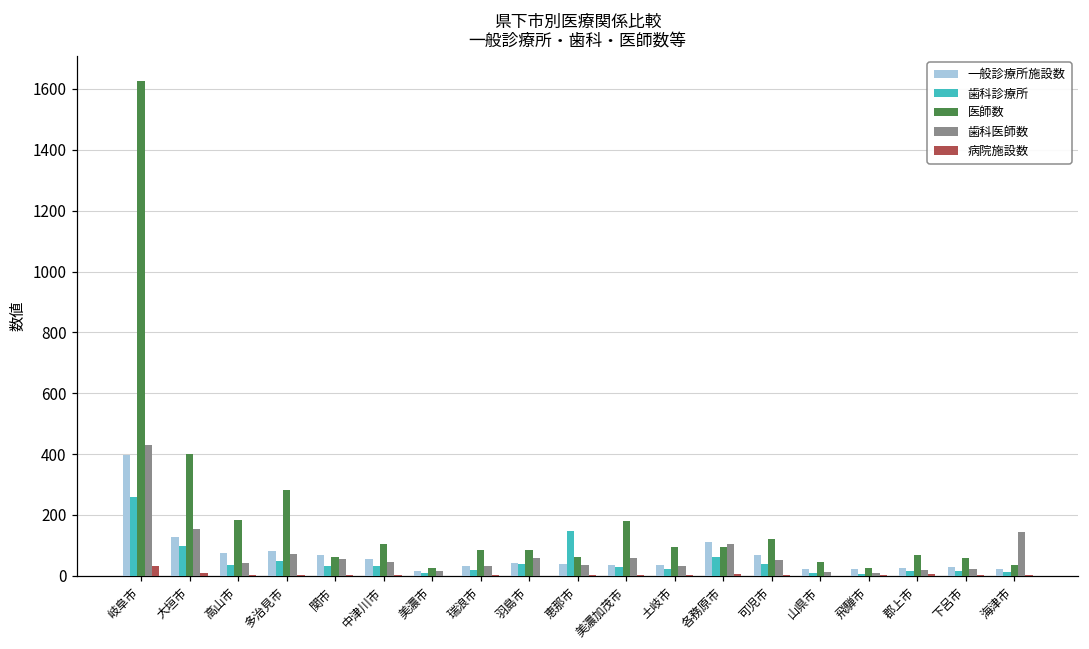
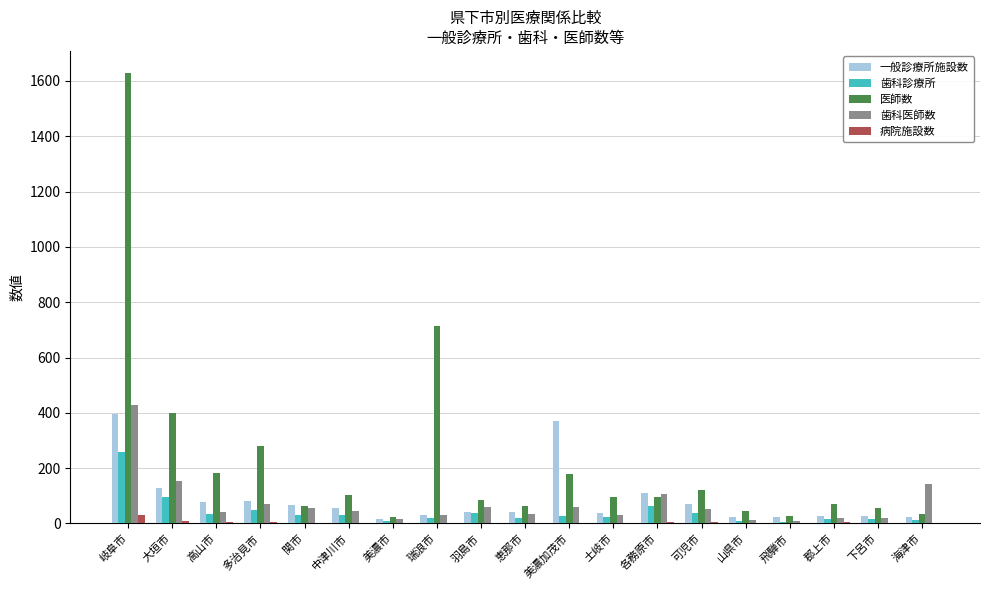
  {
    "一般診療所施設数": {
      "岐阜市": 400,
      "大垣市": 130,
      "高山市": 80,
      "多治見市": 80,
      "関市": 70,
      "中津川市": 60,
      "美濃市": 20,
      "瑞浪市": 30,
      "羽島市": 40,
      "恵那市": 40,
-     "美濃加茂市": 40,
+     "美濃加茂市": 370,
      "土岐市": 40,
      "各務原市": 110,
      "可児市": 70,
      "山県市": 20,
      "飛騨市": 20,
      "郡上市": 30,
      "下呂市": 30,
      "海津市": 20
    },
    "歯科診療所": {
      "岐阜市": 260,
      "大垣市": 100,
      "高山市": 40,
      "多治見市": 50,
      "関市": 30,
      "中津川市": 30,
      "美濃市": 10,
      "瑞浪市": 20,
      "羽島市": 40,
-     "恵那市": 150,
+     "恵那市": 20,
      "美濃加茂市": 30,
      "土岐市": 20,
      "各務原市": 60,
      "可児市": 40,
      "郡上市": 20,
      "下呂市": 20,
      "海津市": 10
    },
    "医師数": {
      "岐阜市": 1630,
      "大垣市": 400,
      "高山市": 180,
      "多治見市": 280,
      "関市": 60,
      "中津川市": 100,
      "美濃市": 30,
-     "瑞浪市": 80,
+     "瑞浪市": 710,
      "羽島市": 90,
      "恵那市": 60,
      "美濃加茂市": 180,
      "土岐市": 100,
      "各務原市": 100,
      "可児市": 120,
      "山県市": 50,
      "飛騨市": 30,
      "郡上市": 70,
      "下呂市": 60,
      "海津市": 40
    },
    "歯科医師数": {
      "岐阜市": 430,
      "大垣市": 160,
      "高山市": 40,
      "多治見市": 70,
      "関市": 60,
      "中津川市": 50,
      "美濃市": 20,
      "瑞浪市": 30,
      "羽島市": 60,
      "恵那市": 30,
      "美濃加茂市": 60,
      "土岐市": 30,
      "各務原市": 110,
      "可児市": 50,
      "山県市": 10,
      "郡上市": 20,
      "下呂市": 20,
      "海津市": 140
    },
    "病院施設数": {
      "岐阜市": 30
    }
  }
